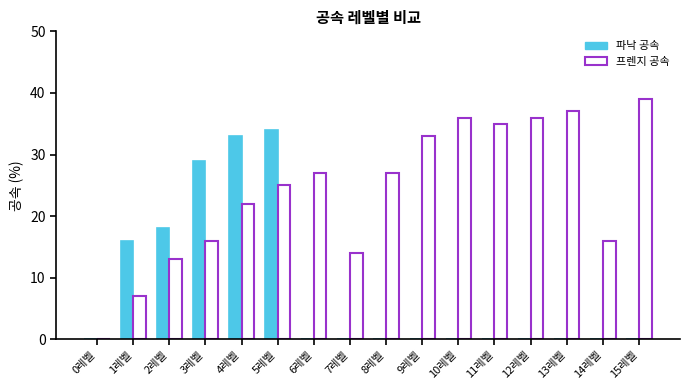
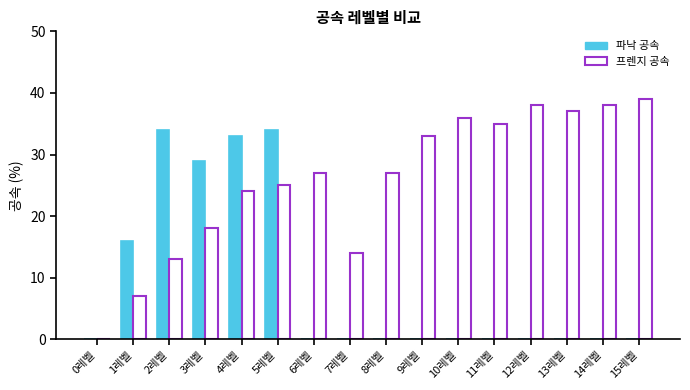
  {
    "파낙 공속": {
      "0레벨": 0,
      "1레벨": 16,
-     "2레벨": 18,
+     "2레벨": 34,
      "3레벨": 29,
      "4레벨": 33,
      "5레벨": 34,
      "6레벨": 0,
      "7레벨": 0,
      "8레벨": 0,
      "9레벨": 0,
      "10레벨": 0,
      "11레벨": 0,
      "12레벨": 0,
      "13레벨": 0,
      "14레벨": 0,
      "15레벨": 0
    },
    "프렌지 공속": {
      "0레벨": 0,
      "1레벨": 7,
      "2레벨": 13,
-     "3레벨": 16,
-     "4레벨": 22,
+     "3레벨": 18,
+     "4레벨": 24,
      "5레벨": 25,
      "6레벨": 27,
      "7레벨": 14,
      "8레벨": 27,
      "9레벨": 33,
      "10레벨": 36,
      "11레벨": 35,
-     "12레벨": 36,
+     "12레벨": 38,
      "13레벨": 37,
-     "14레벨": 16,
+     "14레벨": 38,
      "15레벨": 39
    }
  }
